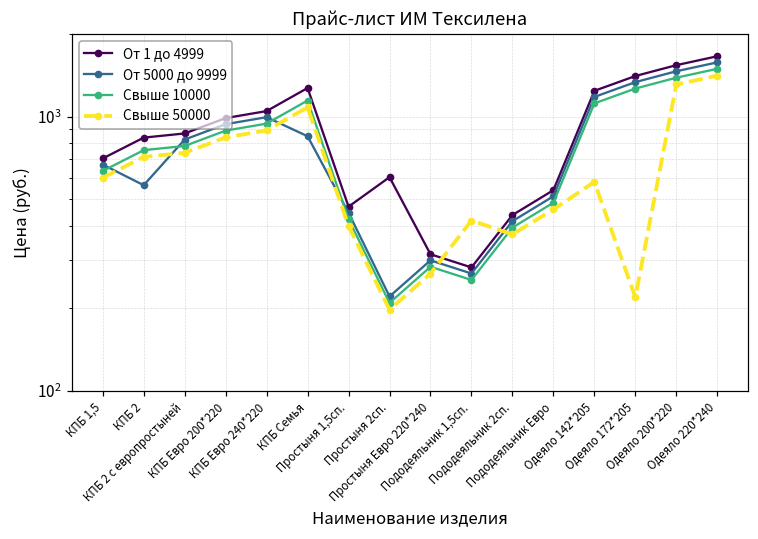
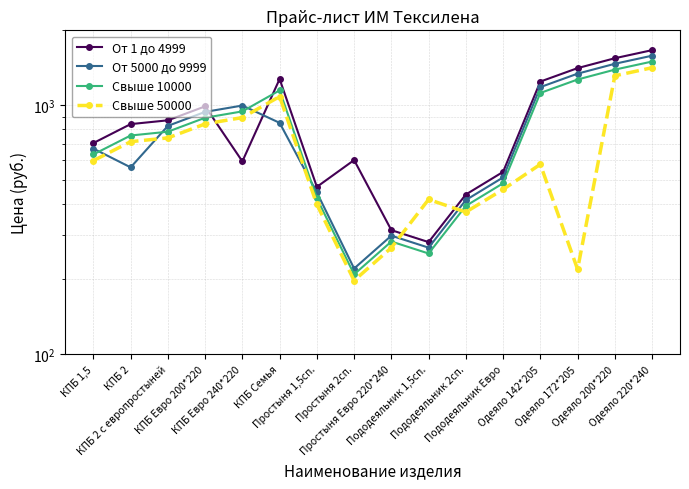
  {
    "От 1 до 4999": {
      "КПБ 1,5": 710,
      "КПБ 2": 840,
      "КПБ 2 с европростыней": 870,
-     "КПБ Евро 240*220": 1050,
+     "КПБ Евро 240*220": 600,
      "КПБ Семья": 1300,
      "Простыня 1,5сп.": 470,
      "Простыня 2сп.": 600,
      "Простыня Евро 220*240": 320,
      "Пододеяльник 1,5сп.": 280,
      "Пододеяльник 2сп.": 440,
      "Пододеяльник Евро": 540,
      "Одеяло 142*205": 1200,
      "Одеяло 172*205": 1400,
      "Одеяло 200*220": 1500,
      "Одеяло 220*240": 1700
    },
    "От 5000 до 9999": {
      "КПБ 1,5": 670,
      "КПБ 2": 560,
      "КПБ 2 с европростыней": 830,
      "КПБ Евро 240*220": 1000,
      "КПБ Семья": 850,
      "Простыня 1,5сп.": 450,
      "Простыня 2сп.": 220,
      "Простыня Евро 220*240": 300,
      "Пододеяльник 1,5сп.": 270,
      "Пододеяльник 2сп.": 420,
      "Пододеяльник Евро": 510,
      "Одеяло 142*205": 1200,
      "Одеяло 172*205": 1300,
      "Одеяло 200*220": 1500,
      "Одеяло 220*240": 1600
    },
    "Свыше 10000": {
      "КПБ 1,5": 630,
      "КПБ 2": 760,
      "КПБ 2 с европростыней": 780,
      "КПБ Евро 200*220": 890,
      "КПБ Евро 240*220": 950,
      "КПБ Семья": 1100,
      "Простыня 1,5сп.": 420,
      "Простыня 2сп.": 210,
      "Простыня Евро 220*240": 280,
      "Пододеяльник 1,5сп.": 250,
      "Пододеяльник 2сп.": 390,
      "Пододеяльник Евро": 490,
      "Одеяло 142*205": 1100,
      "Одеяло 172*205": 1300,
      "Одеяло 200*220": 1400,
      "Одеяло 220*240": 1500
    },
    "Свыше 50000": {
      "КПБ 1,5": 600,
      "КПБ 2": 710,
      "КПБ 2 с европростыней": 740,
      "КПБ Евро 200*220": 840,
      "КПБ Евро 240*220": 890,
      "КПБ Семья": 1100,
      "Простыня 1,5сп.": 400,
      "Простыня 2сп.": 200,
      "Простыня Евро 220*240": 270,
      "Пододеяльник 1,5сп.": 420,
      "Пододеяльник 2сп.": 370,
      "Пододеяльник Евро": 460,
      "Одеяло 142*205": 580,
      "Одеяло 172*205": 220,
      "Одеяло 200*220": 1300,
      "Одеяло 220*240": 1400
    }
  }
